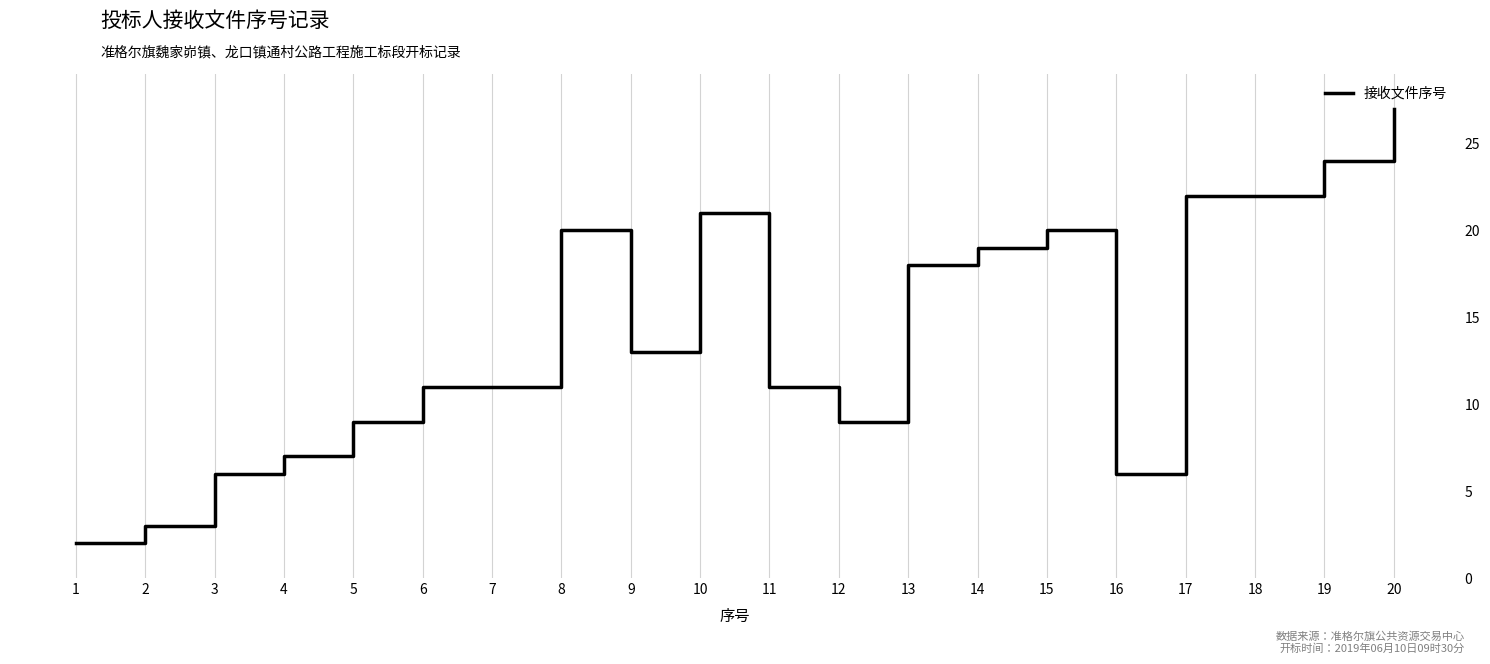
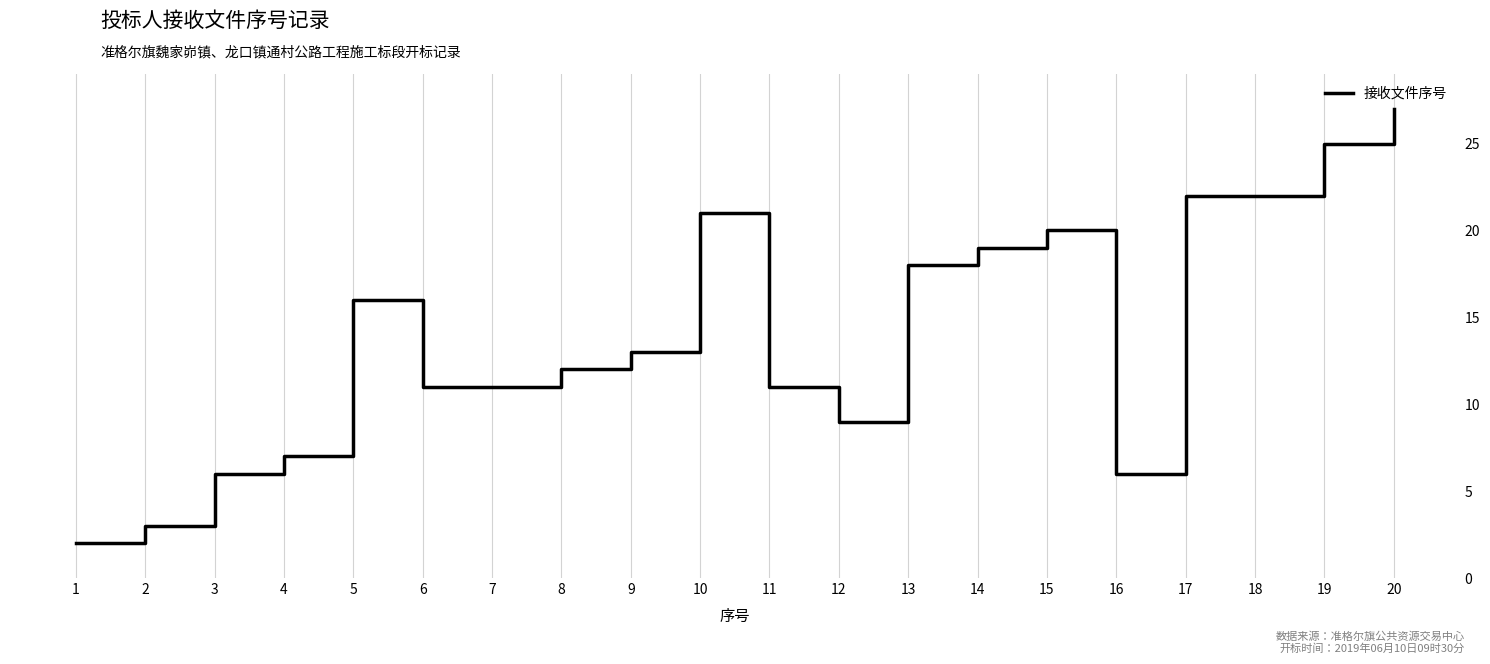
  {
    "1": 2,
    "2": 3,
    "3": 6,
    "4": 7,
-   "5": 9,
+   "5": 16,
    "6": 11,
    "7": 11,
-   "8": 20,
+   "8": 12,
    "9": 13,
    "10": 21,
    "11": 11,
    "12": 9,
    "13": 18,
    "14": 19,
    "15": 20,
    "16": 6,
    "17": 22,
    "18": 22,
-   "19": 24,
+   "19": 25,
    "20": 27
  }
